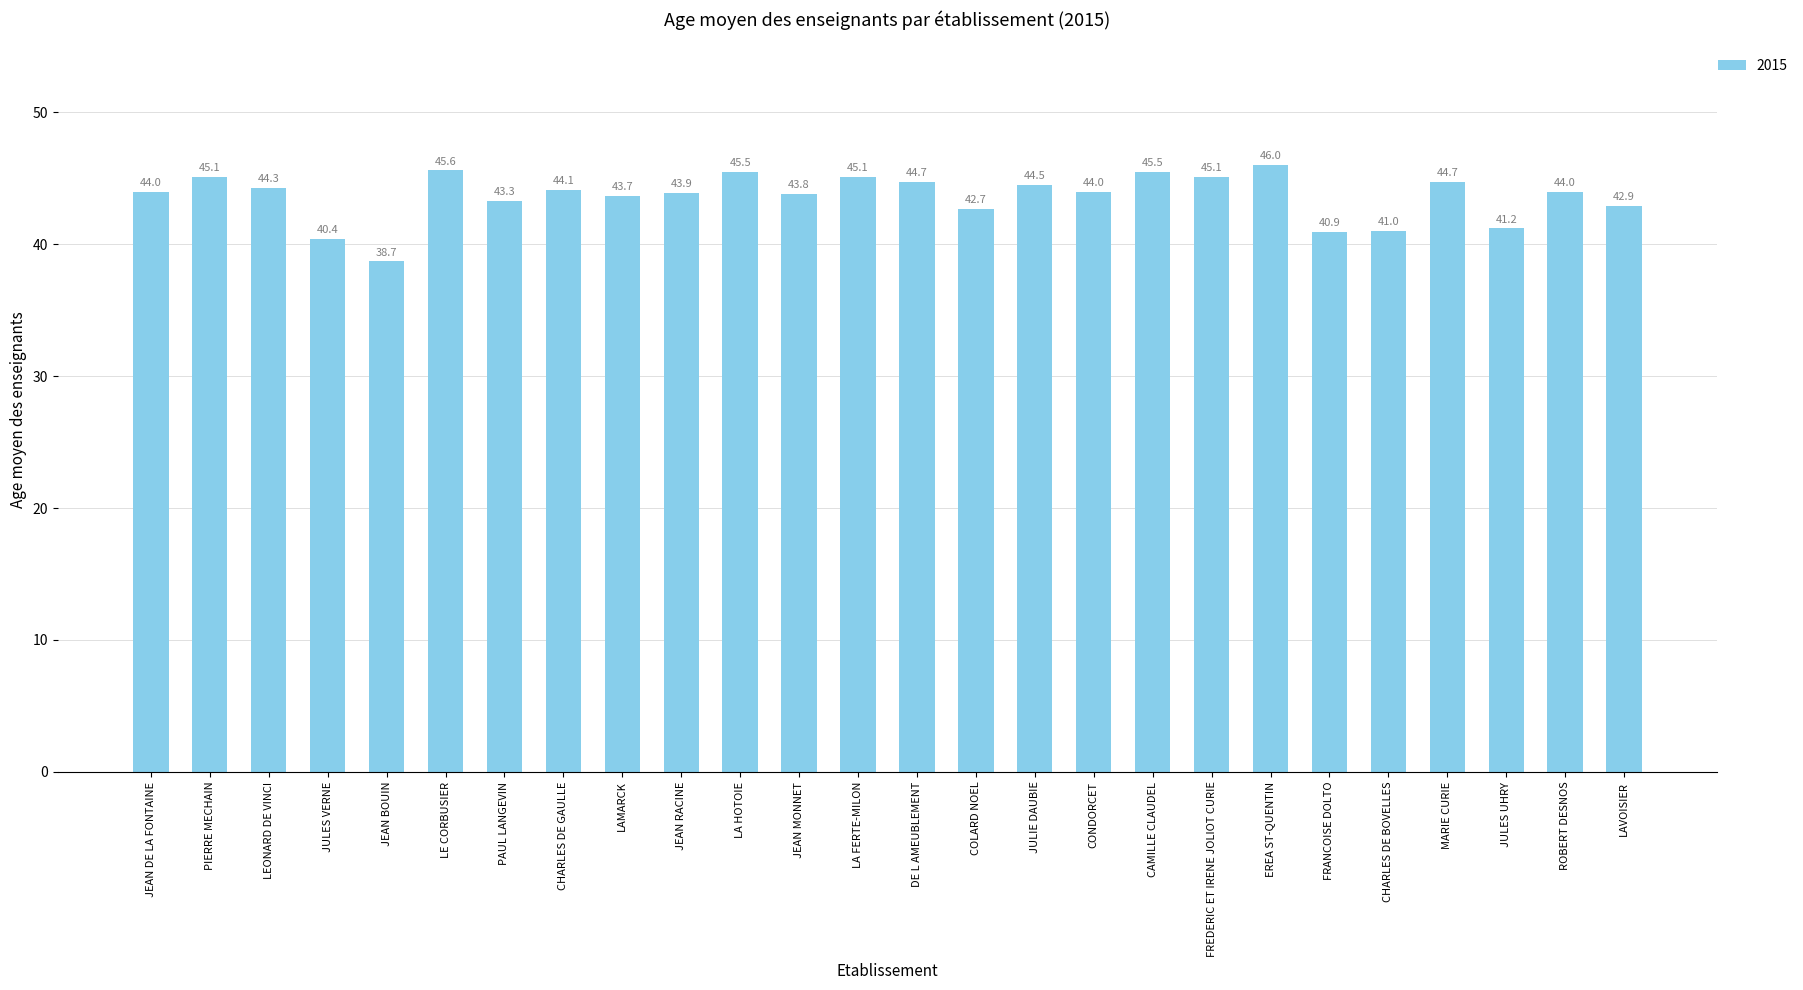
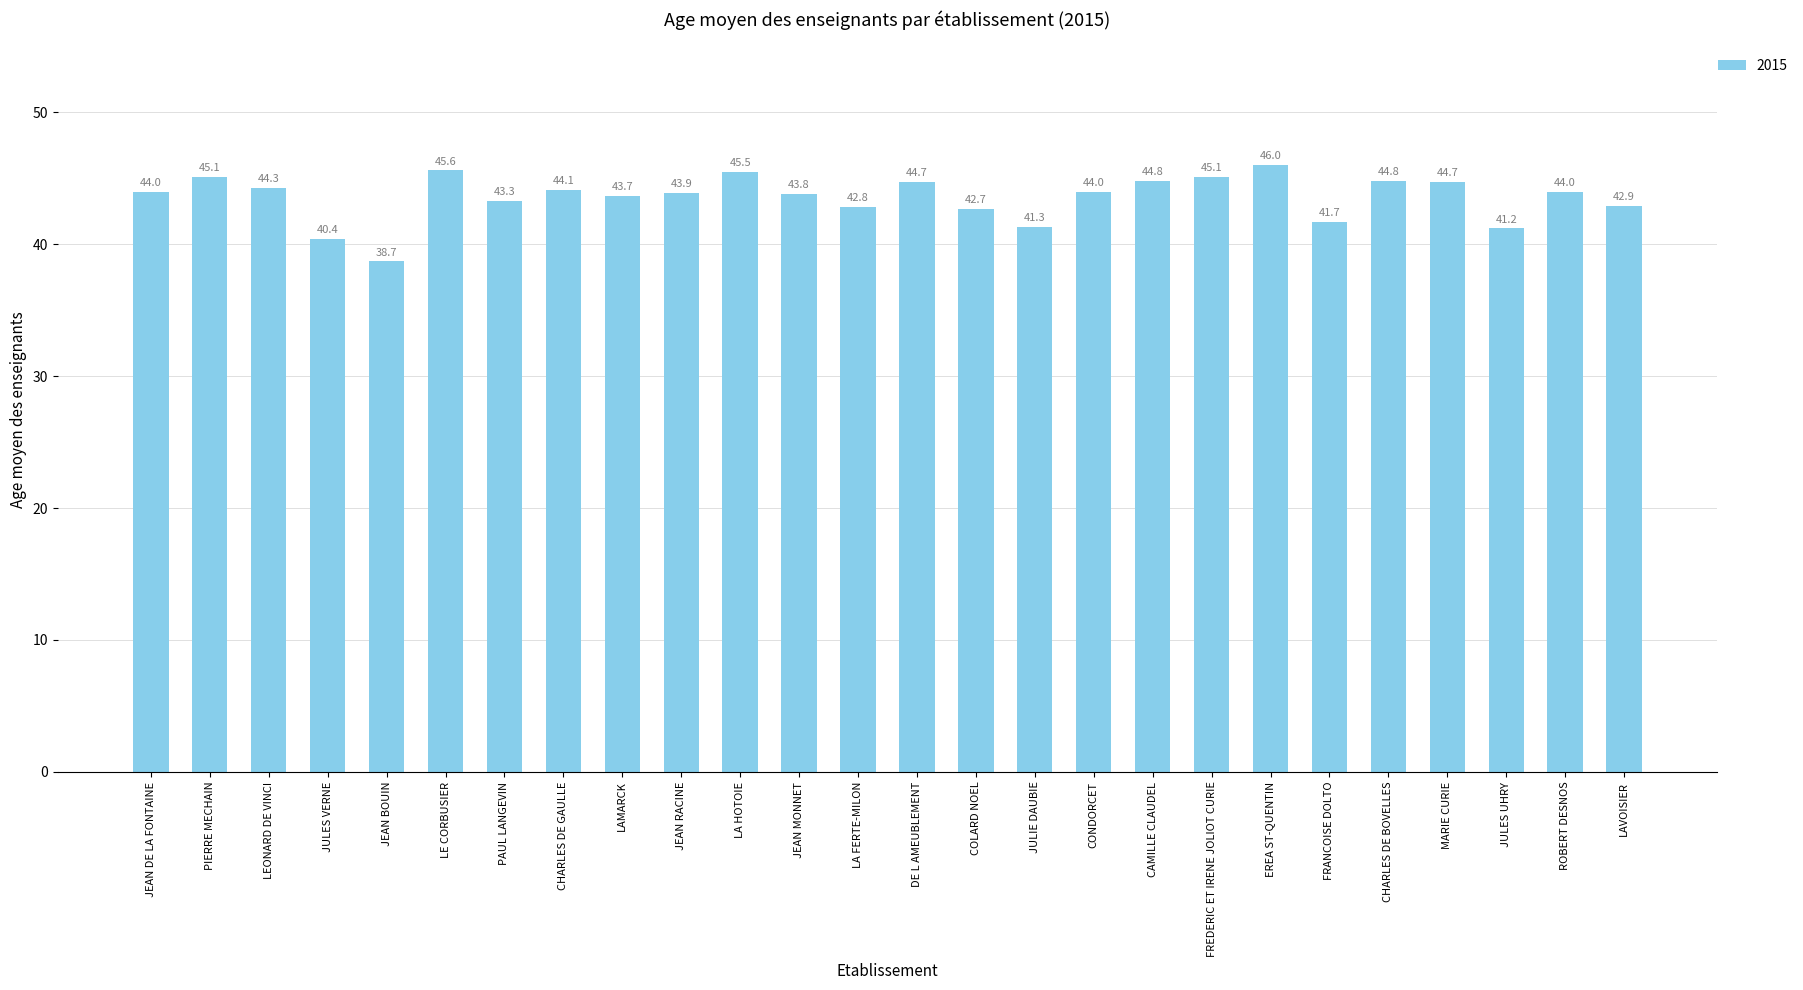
  {
    "JEAN DE LA FONTAINE": 44.0,
    "PIERRE MECHAIN": 45.1,
    "LEONARD DE VINCI": 44.3,
    "JULES VERNE": 40.4,
    "JEAN BOUIN": 38.7,
    "LE CORBUSIER": 45.6,
    "PAUL LANGEVIN": 43.3,
    "CHARLES DE GAULLE": 44.1,
    "LAMARCK": 43.7,
    "JEAN RACINE": 43.9,
    "LA HOTOIE": 45.5,
    "JEAN MONNET": 43.8,
-   "LA FERTE-MILON": 45.1,
+   "LA FERTE-MILON": 42.8,
    "DE L AMEUBLEMENT": 44.7,
    "COLARD NOEL": 42.7,
-   "JULIE DAUBIE": 44.5,
+   "JULIE DAUBIE": 41.3,
    "CONDORCET": 44.0,
-   "CAMILLE CLAUDEL": 45.5,
+   "CAMILLE CLAUDEL": 44.8,
    "FREDERIC ET IRENE JOLIOT CURIE": 45.1,
    "EREA ST-QUENTIN": 46.0,
-   "FRANCOISE DOLTO": 40.9,
-   "CHARLES DE BOVELLES": 41.0,
+   "FRANCOISE DOLTO": 41.7,
+   "CHARLES DE BOVELLES": 44.8,
    "MARIE CURIE": 44.7,
    "JULES UHRY": 41.2,
    "ROBERT DESNOS": 44.0,
    "LAVOISIER": 42.9
  }
